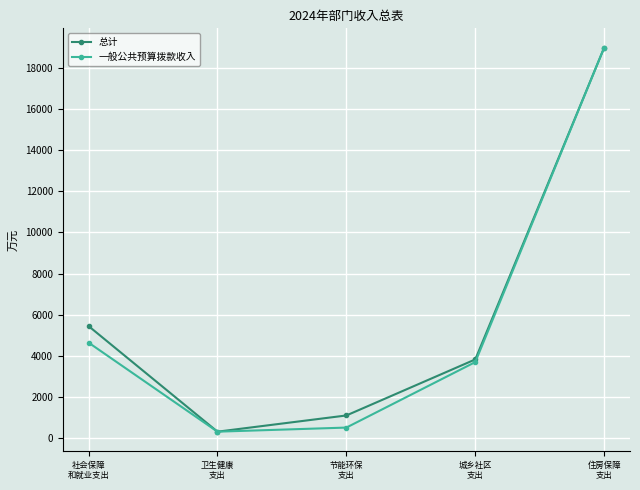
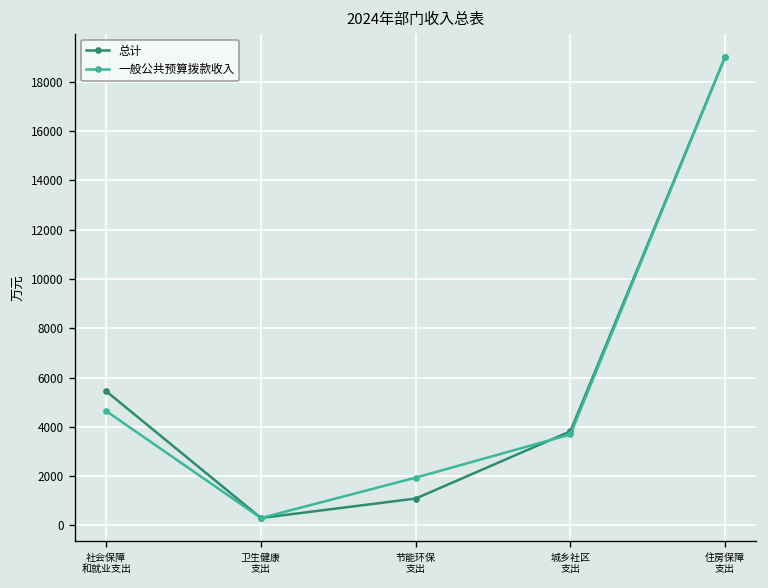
  {
    "总计": {
      "社会保障 和就业支出": 5400,
      "节能环保 支出": 1100,
      "城乡社区 支出": 3800
    },
    "一般公共预算拨款收入": {
      "社会保障 和就业支出": 4600,
-     "节能环保 支出": 500,
+     "节能环保 支出": 1900,
      "城乡社区 支出": 3700
    }
  }
